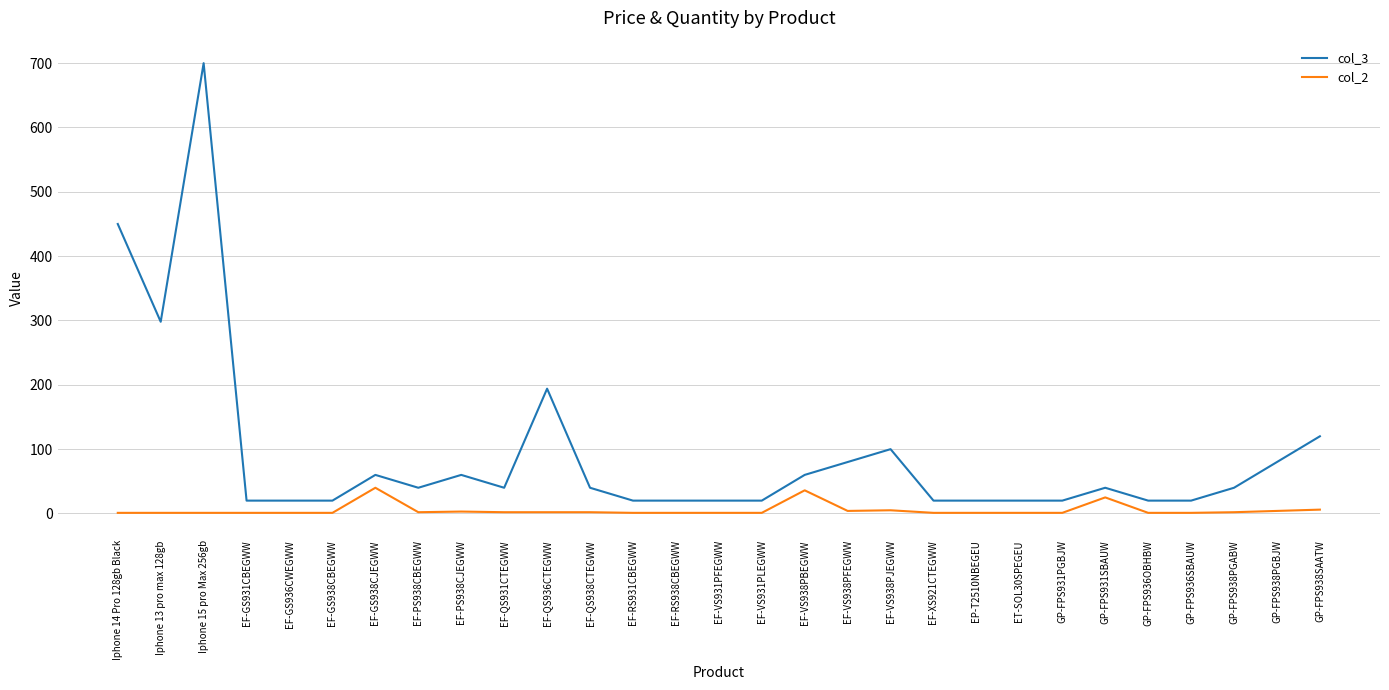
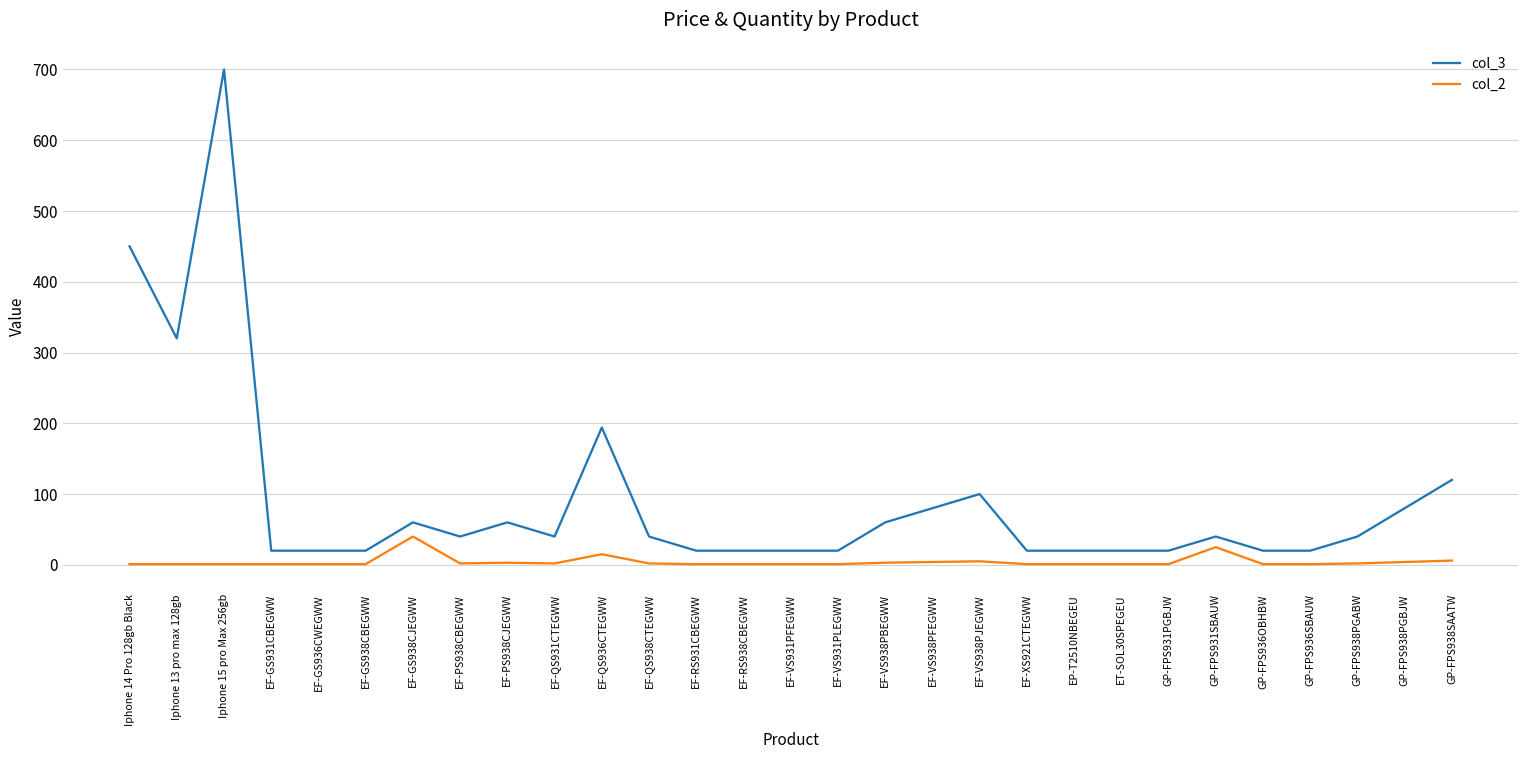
  {
    "col_3": {
      "Iphone 14 Pro 128gb Black": 450,
-     "Iphone 13 pro max 128gb": 300,
+     "Iphone 13 pro max 128gb": 320,
      "Iphone 15 pro Max 256gb": 700,
      "EF-GS931CBEGWW": 20,
      "EF-GS936CWEGWW": 20,
      "EF-GS938CBEGWW": 20,
      "EF-GS938CJEGWW": 60,
      "EF-PS938CBEGWW": 40,
      "EF-PS938CJEGWW": 60,
      "EF-QS931CTEGWW": 40,
      "EF-QS936CTEGWW": 190,
      "EF-QS938CTEGWW": 40,
      "EF-RS931CBEGWW": 20,
      "EF-RS938CBEGWW": 20,
      "EF-VS931PFEGWW": 20,
      "EF-VS931PLEGWW": 20,
      "EF-VS938PBEGWW": 60,
      "EF-VS938PFEGWW": 80,
      "EF-VS938PJEGWW": 100,
      "EF-XS921CTEGWW": 20,
      "EP-T2510NBEGEU": 20,
      "ET-SOL30SPEGEU": 20,
      "GP-FPS931PGBJW": 20,
      "GP-FPS931SBAUW": 40,
      "GP-FPS936OBHBW": 20,
      "GP-FPS936SBAUW": 20,
      "GP-FPS938PGABW": 40,
      "GP-FPS938PGBJW": 80,
      "GP-FPS938SAATW": 120
    },
    "col_2": {
      "Iphone 14 Pro 128gb Black": 0,
      "Iphone 13 pro max 128gb": 0,
      "Iphone 15 pro Max 256gb": 0,
      "EF-GS931CBEGWW": 0,
      "EF-GS936CWEGWW": 0,
      "EF-GS938CBEGWW": 0,
      "EF-GS938CJEGWW": 40,
      "EF-PS938CBEGWW": 0,
      "EF-PS938CJEGWW": 0,
      "EF-QS931CTEGWW": 0,
-     "EF-QS936CTEGWW": 0,
+     "EF-QS936CTEGWW": 20,
      "EF-QS938CTEGWW": 0,
      "EF-RS931CBEGWW": 0,
      "EF-RS938CBEGWW": 0,
      "EF-VS931PFEGWW": 0,
      "EF-VS931PLEGWW": 0,
-     "EF-VS938PBEGWW": 40,
+     "EF-VS938PBEGWW": 0,
      "EF-VS938PFEGWW": 0,
      "EF-VS938PJEGWW": 10,
      "EF-XS921CTEGWW": 0,
      "EP-T2510NBEGEU": 0,
      "ET-SOL30SPEGEU": 0,
      "GP-FPS931PGBJW": 0,
      "GP-FPS931SBAUW": 30,
      "GP-FPS936OBHBW": 0,
      "GP-FPS936SBAUW": 0,
      "GP-FPS938PGABW": 0,
      "GP-FPS938PGBJW": 0,
      "GP-FPS938SAATW": 10
    }
  }
